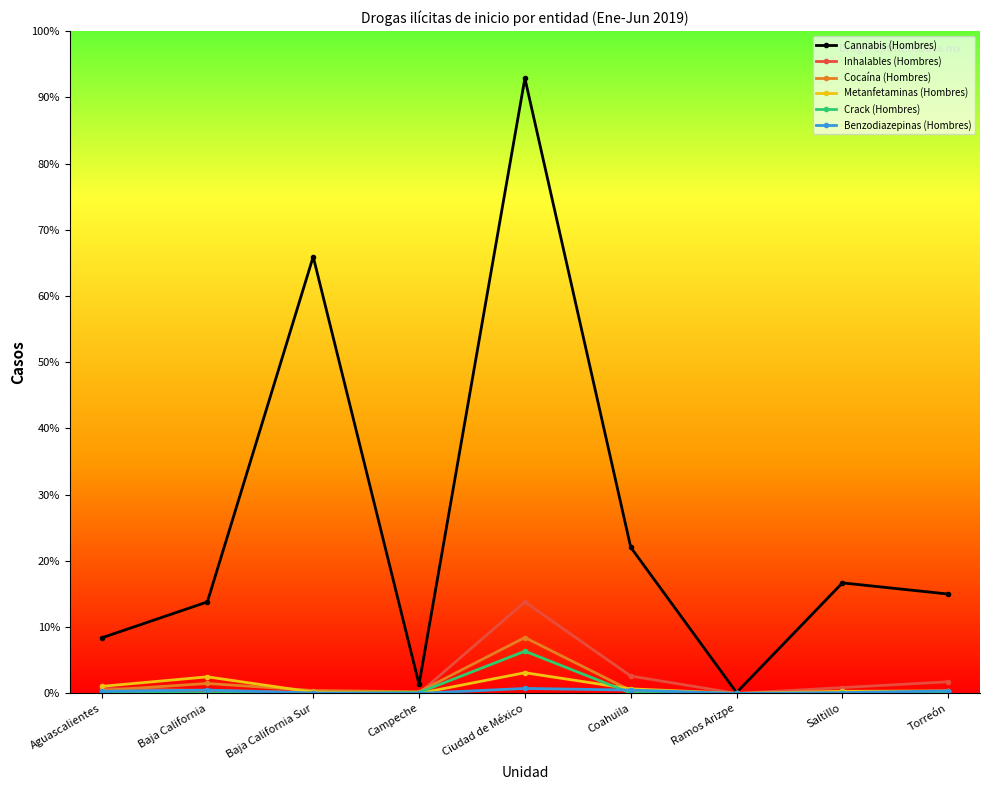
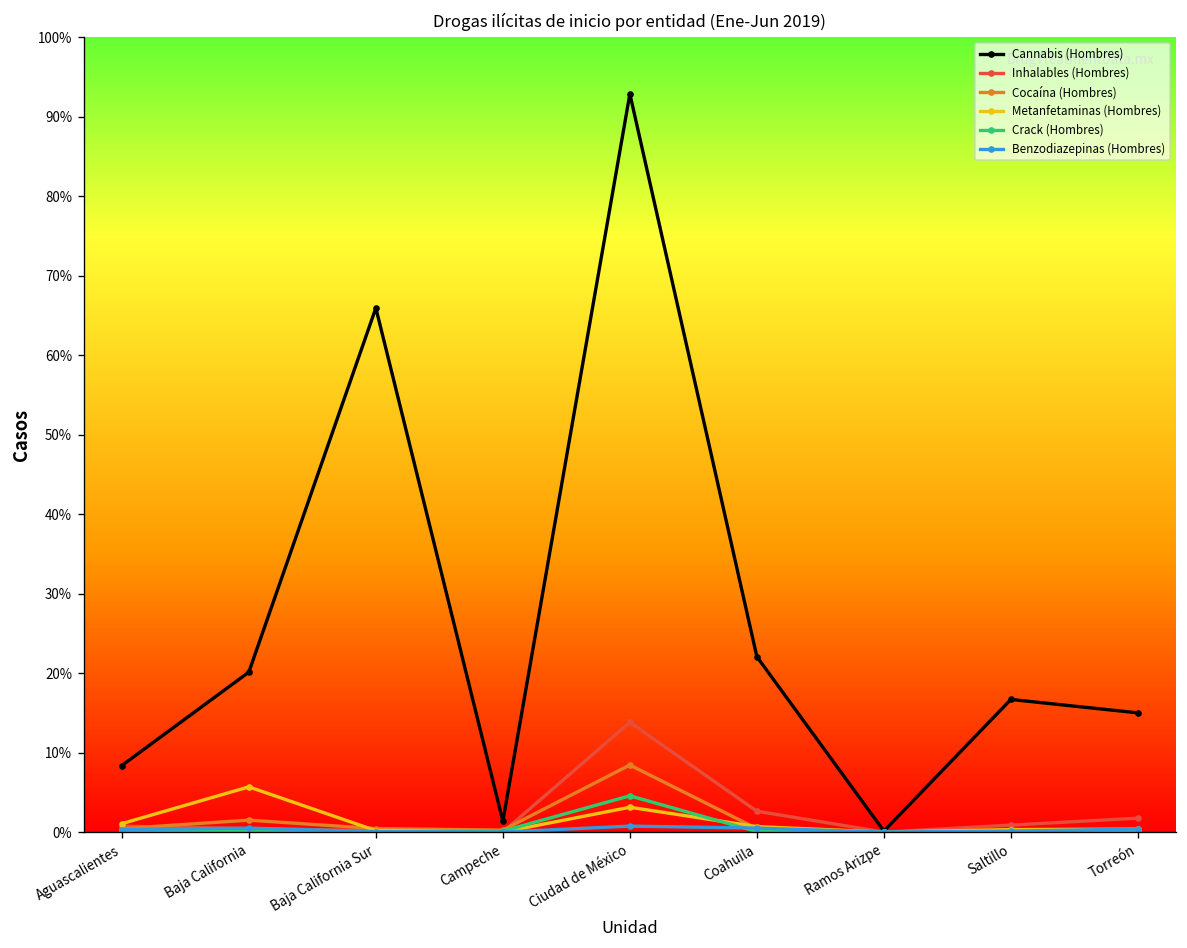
  {
    "Cannabis (Hombres)": {
      "Aguascalientes": "8%",
-     "Baja California": "14%",
+     "Baja California": "20%",
      "Baja California Sur": "66%",
      "Campeche": "1%",
      "Ciudad de México": "93%",
      "Coahuila": "22%",
      "Saltillo": "17%",
      "Torreón": "15%"
    },
    "Metanfetaminas (Hombres)": {
-     "Baja California": "3%",
+     "Baja California": "6%",
      "Ciudad de México": "3%"
    },
    "Crack (Hombres)": {
-     "Ciudad de México": "6%"
+     "Ciudad de México": "5%"
    },
    "Benzodiazepinas (Hombres)": {
      "Ciudad de México": "1%"
    }
  }
